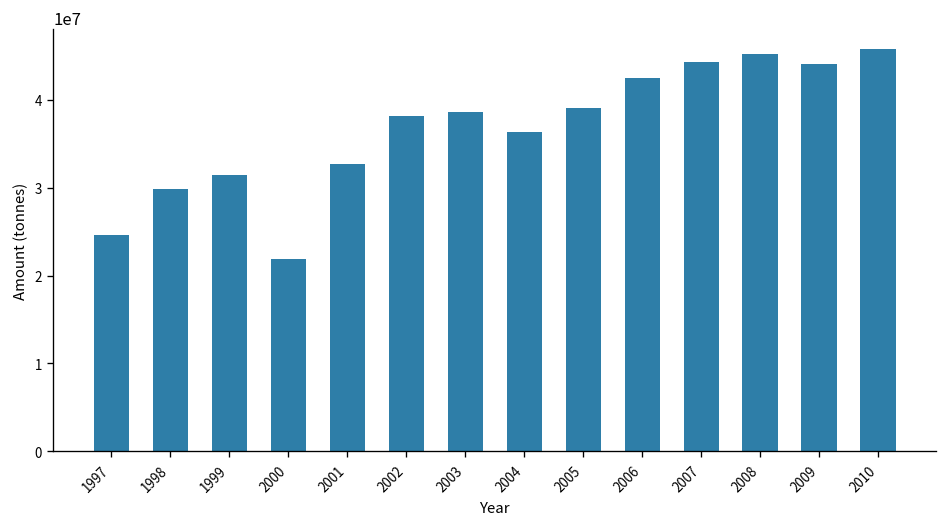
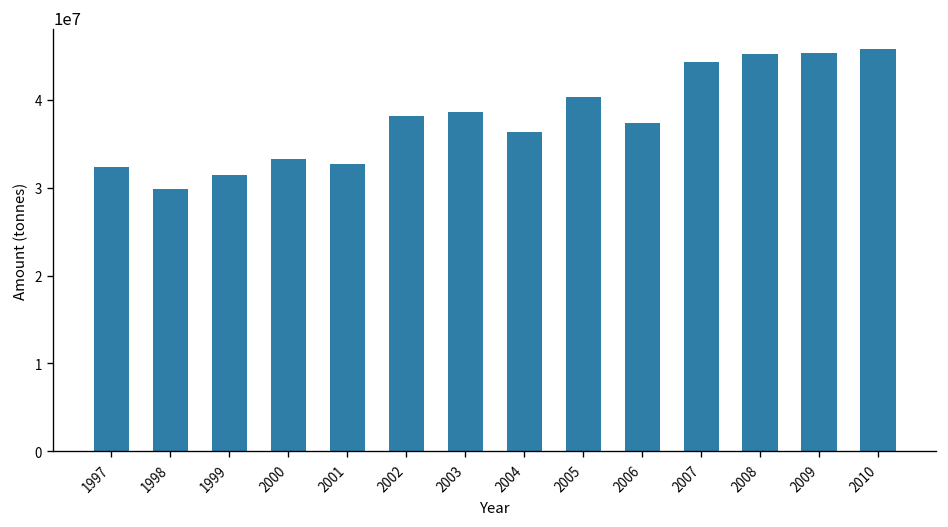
  {
-   "1997": 25000000,
+   "1997": 32000000,
    "1998": 30000000,
    "1999": 31000000,
-   "2000": 22000000,
+   "2000": 33000000,
    "2001": 33000000,
    "2002": 38000000,
    "2003": 39000000,
    "2004": 36000000,
-   "2005": 39000000,
-   "2006": 42000000,
+   "2005": 40000000,
+   "2006": 37000000,
    "2007": 44000000,
    "2008": 45000000,
-   "2009": 44000000,
+   "2009": 45000000,
    "2010": 46000000
  }
